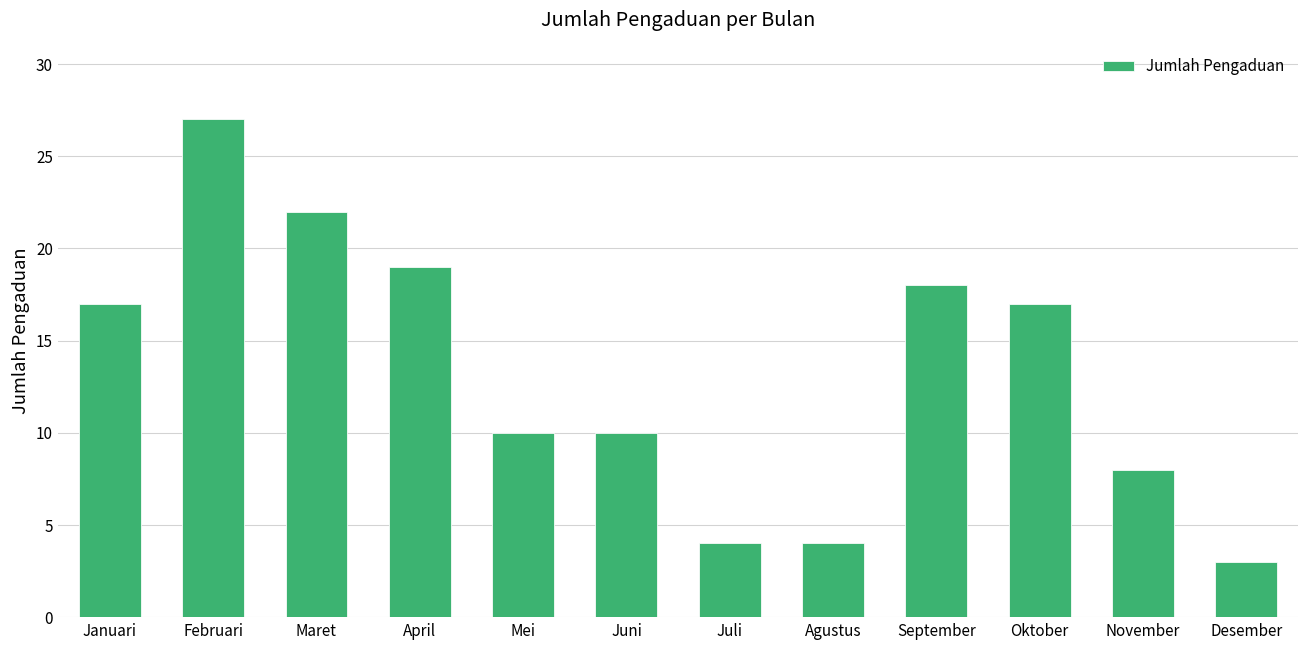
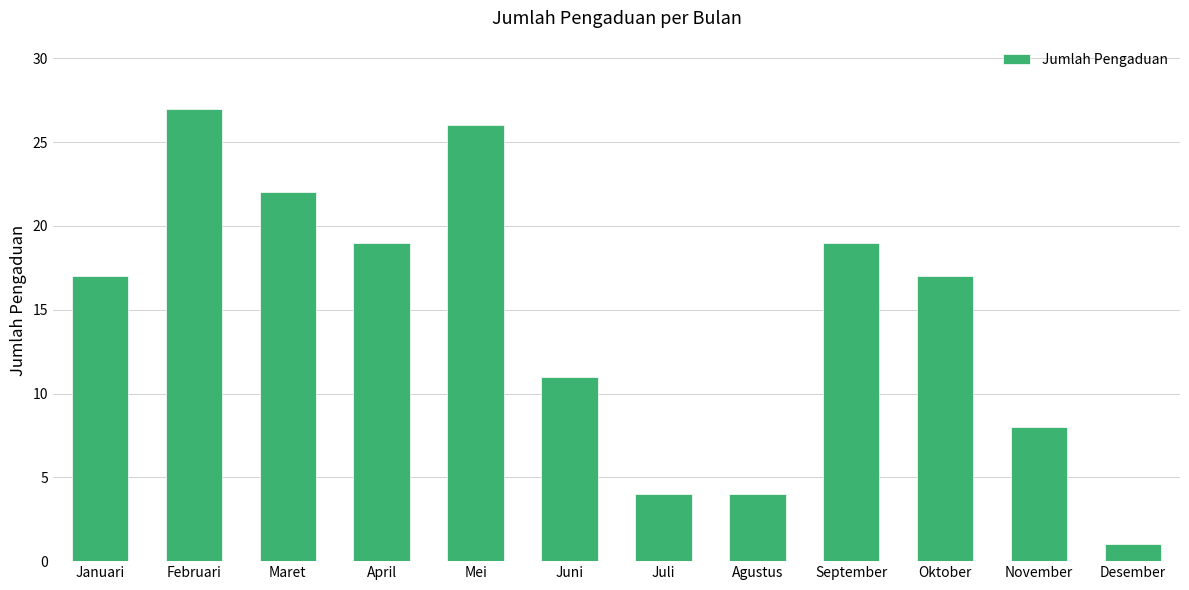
  {
    "Januari": 17,
    "Februari": 27,
    "Maret": 22,
    "April": 19,
-   "Mei": 10,
-   "Juni": 10,
+   "Mei": 26,
+   "Juni": 11,
    "Juli": 4,
    "Agustus": 4,
-   "September": 18,
+   "September": 19,
    "Oktober": 17,
    "November": 8,
-   "Desember": 3
+   "Desember": 1
  }
